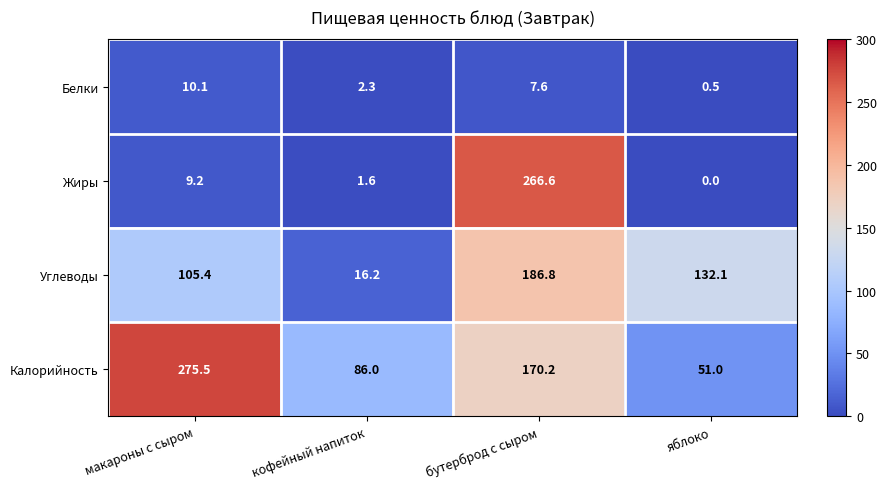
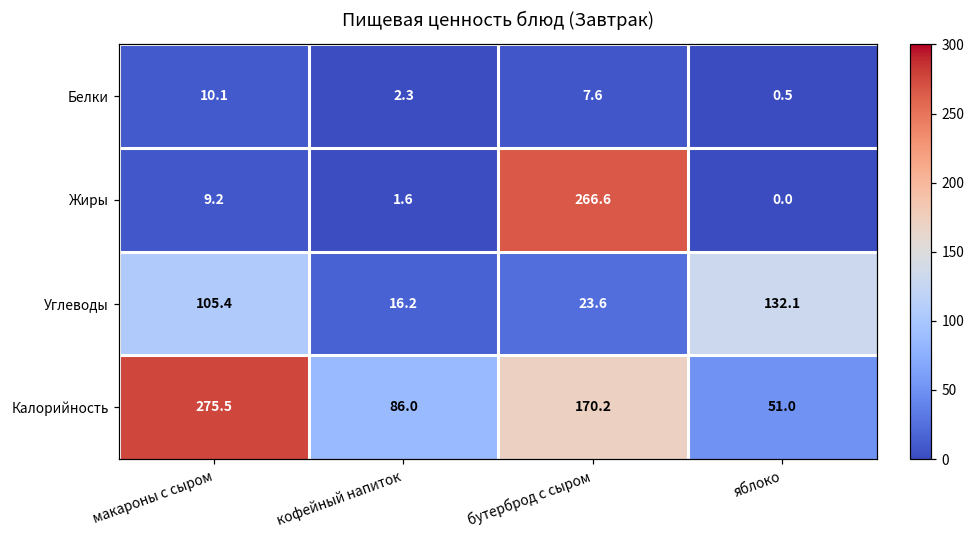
  {
    "Белки": {
      "макароны с сыром": 10.1,
      "кофейный напиток": 2.3,
      "бутерброд с сыром": 7.6,
      "яблоко": 0.5
    },
    "Жиры": {
      "макароны с сыром": 9.2,
      "кофейный напиток": 1.6,
      "бутерброд с сыром": 266.6,
      "яблоко": 0.0
    },
    "Углеводы": {
      "макароны с сыром": 105.4,
      "кофейный напиток": 16.2,
-     "бутерброд с сыром": 186.8,
+     "бутерброд с сыром": 23.6,
      "яблоко": 132.1
    },
    "Калорийность": {
      "макароны с сыром": 275.5,
      "кофейный напиток": 86.0,
      "бутерброд с сыром": 170.2,
      "яблоко": 51.0
    }
  }
